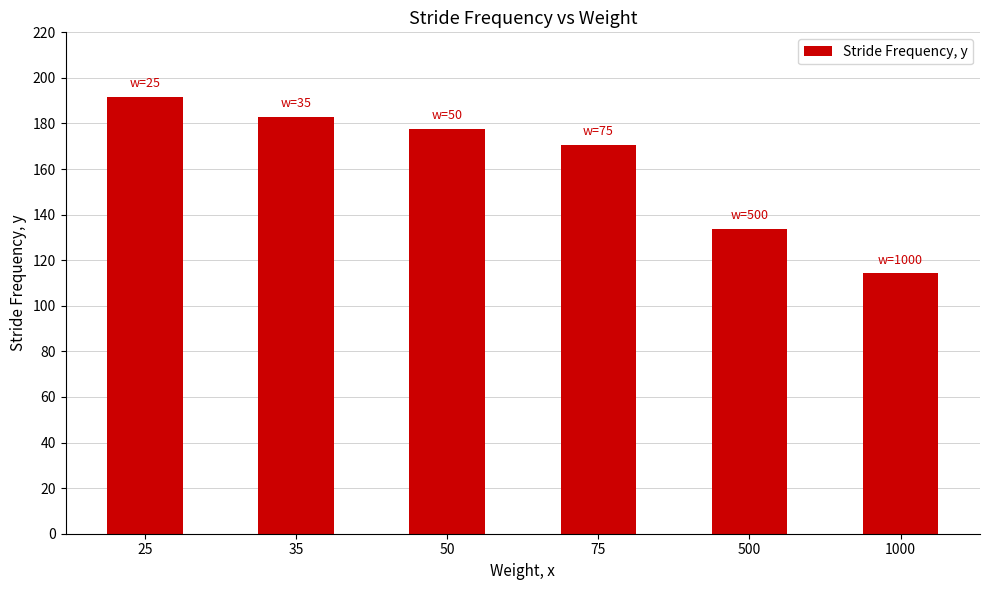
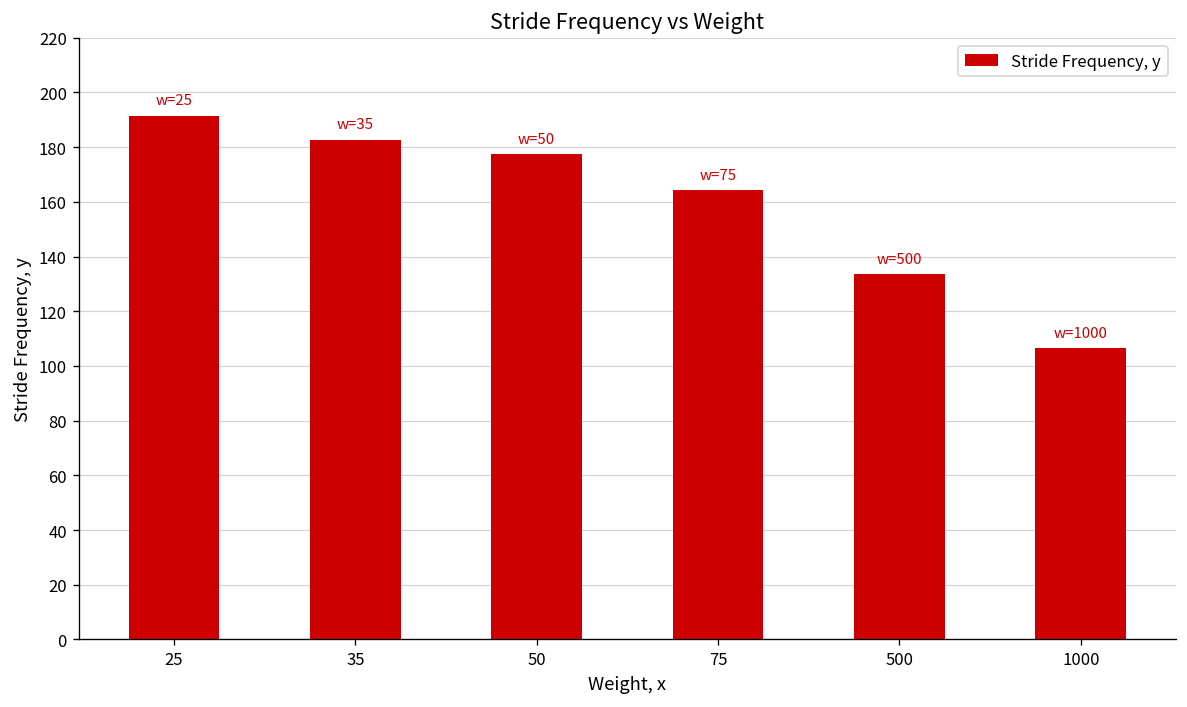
  {
-   "75": 171,
-   "1000": 114
+   "75": 164,
+   "1000": 107
  }
